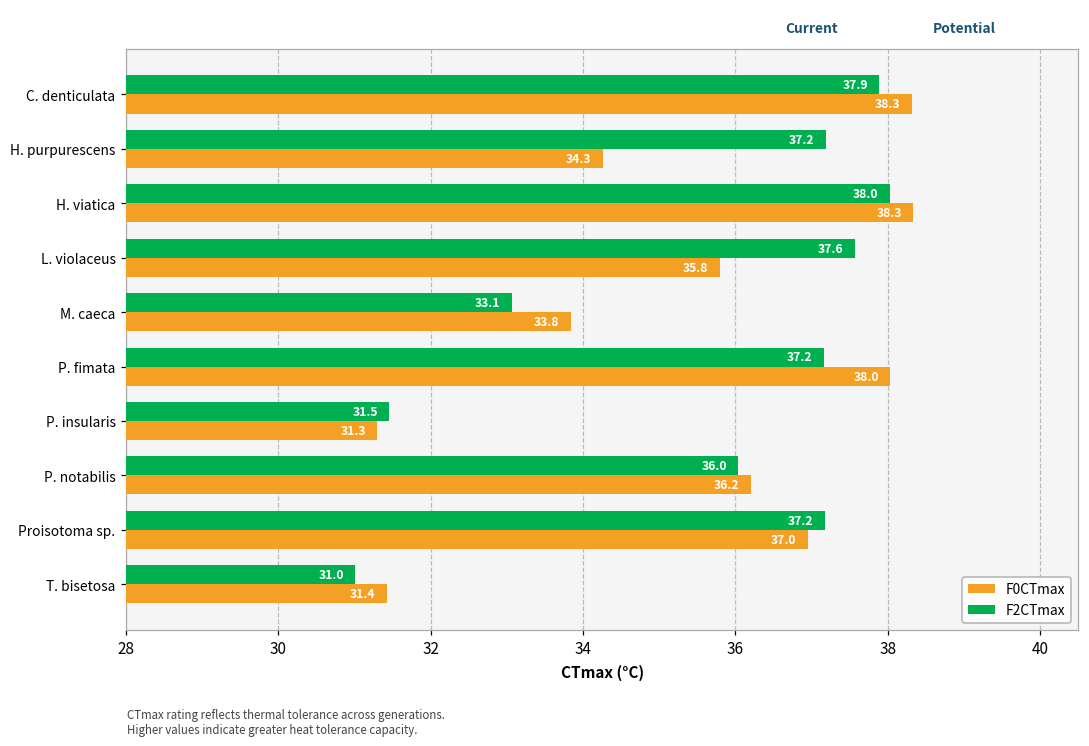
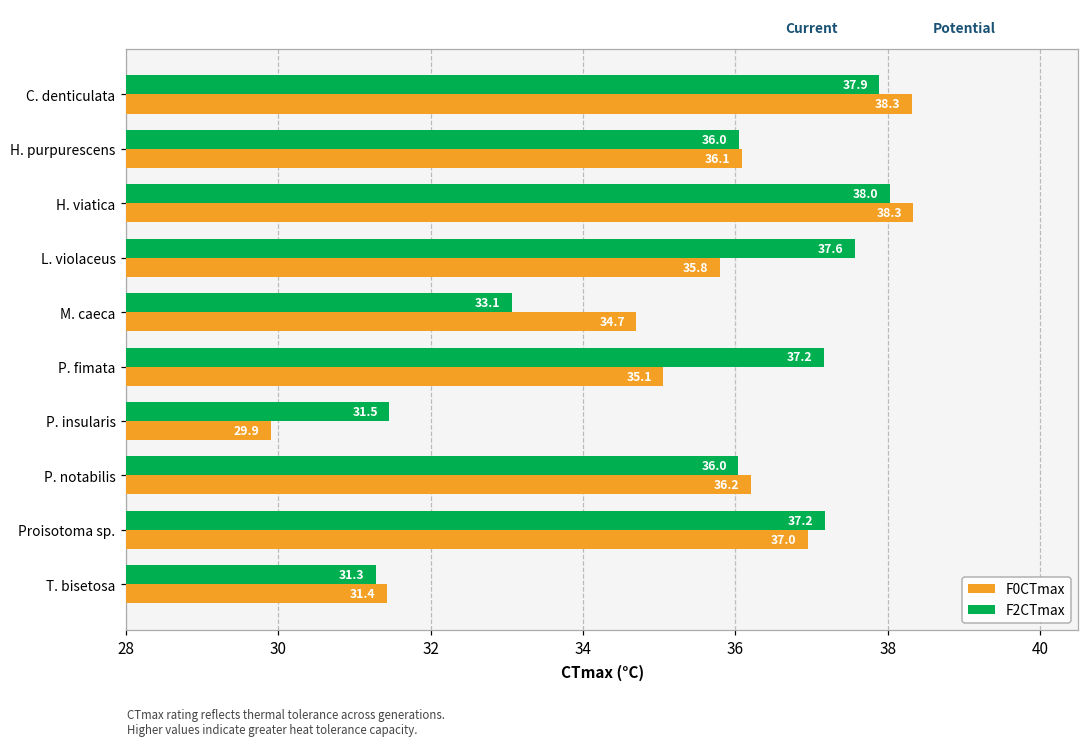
  {
    "F0CTmax": {
      "C. denticulata": 38.3,
-     "H. purpurescens": 34.3,
+     "H. purpurescens": 36.1,
      "H. viatica": 38.3,
      "L. violaceus": 35.8,
-     "M. caeca": 33.8,
-     "P. fimata": 38.0,
-     "P. insularis": 31.3,
+     "M. caeca": 34.7,
+     "P. fimata": 35.1,
+     "P. insularis": 29.9,
      "P. notabilis": 36.2,
      "Proisotoma sp.": 37.0,
      "T. bisetosa": 31.4
    },
    "F2CTmax": {
      "C. denticulata": 37.9,
-     "H. purpurescens": 37.2,
+     "H. purpurescens": 36.0,
      "H. viatica": 38.0,
      "L. violaceus": 37.6,
      "M. caeca": 33.1,
      "P. fimata": 37.2,
      "P. insularis": 31.5,
      "P. notabilis": 36.0,
      "Proisotoma sp.": 37.2,
-     "T. bisetosa": 31.0
+     "T. bisetosa": 31.3
    }
  }
